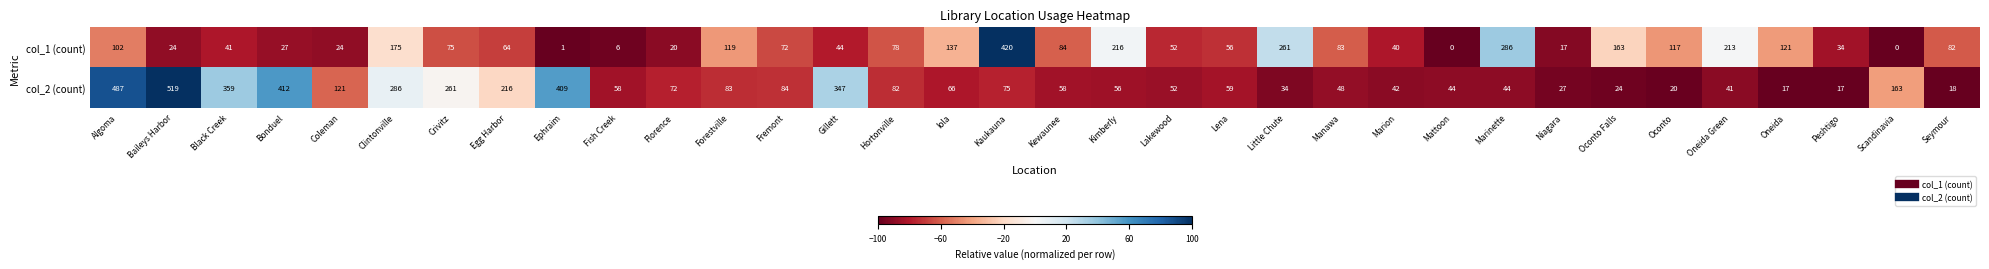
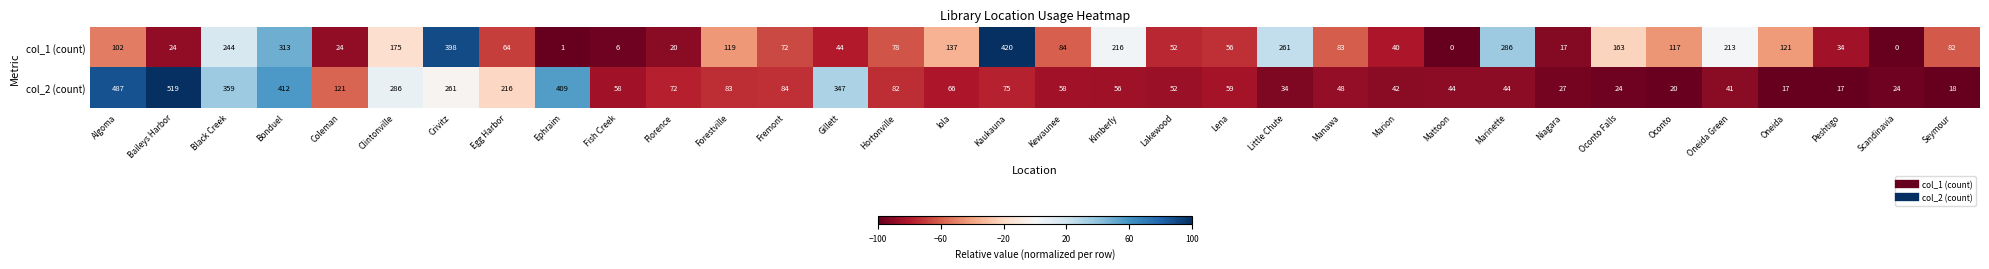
  {
    "col_1 (count)": {
      "Algoma": 102,
      "Baileys Harbor": 24,
-     "Black Creek": 41,
-     "Bonduel": 27,
+     "Black Creek": 244,
+     "Bonduel": 313,
      "Coleman": 24,
      "Clintonville": 175,
-     "Crivitz": 75,
+     "Crivitz": 398,
      "Egg Harbor": 64,
      "Ephraim": 1,
      "Fish Creek": 6,
      "Florence": 20,
      "Forestville": 119,
      "Fremont": 72,
      "Gillett": 44,
      "Hortonville": 78,
      "Iola": 137,
      "Kaukauna": 420,
      "Kewaunee": 84,
      "Kimberly": 216,
      "Lakewood": 52,
      "Lena": 56,
      "Little Chute": 261,
      "Manawa": 83,
      "Marion": 40,
      "Mattoon": 0,
      "Marinette": 286,
      "Niagara": 17,
      "Oconto Falls": 163,
      "Oconto": 117,
      "Oneida Green": 213,
      "Oneida": 121,
      "Peshtigo": 34,
      "Scandinavia": 0,
      "Seymour": 82
    },
    "col_2 (count)": {
      "Algoma": 487,
      "Baileys Harbor": 519,
      "Black Creek": 359,
      "Bonduel": 412,
      "Coleman": 121,
      "Clintonville": 286,
      "Crivitz": 261,
      "Egg Harbor": 216,
      "Ephraim": 409,
      "Fish Creek": 58,
      "Florence": 72,
      "Forestville": 83,
      "Fremont": 84,
      "Gillett": 347,
      "Hortonville": 82,
      "Iola": 66,
      "Kaukauna": 75,
      "Kewaunee": 58,
      "Kimberly": 56,
      "Lakewood": 52,
      "Lena": 59,
      "Little Chute": 34,
      "Manawa": 48,
      "Marion": 42,
      "Mattoon": 44,
      "Marinette": 44,
      "Niagara": 27,
      "Oconto Falls": 24,
      "Oconto": 20,
      "Oneida Green": 41,
      "Oneida": 17,
      "Peshtigo": 17,
-     "Scandinavia": 163,
+     "Scandinavia": 24,
      "Seymour": 18
    }
  }
